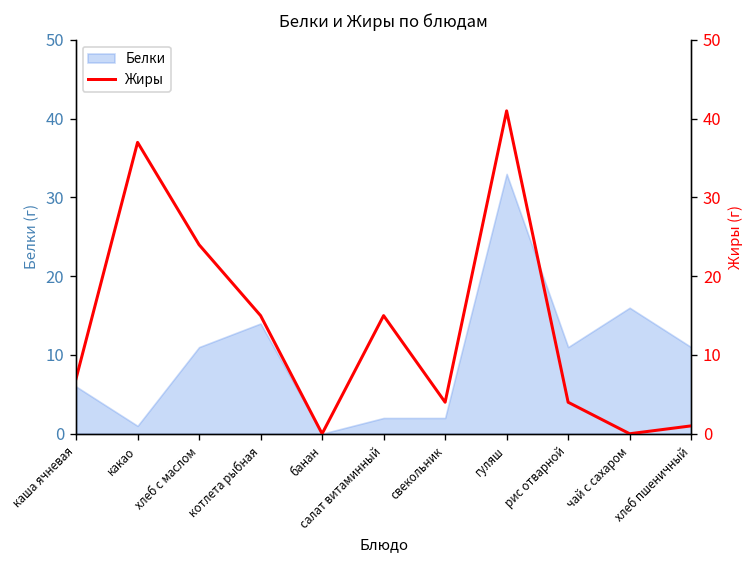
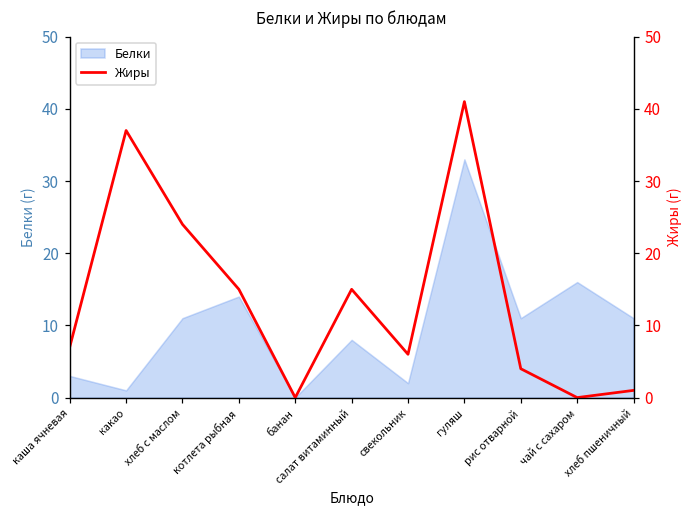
  {
    "Белки": {
-     "каша ячневая": 6,
+     "каша ячневая": 3,
      "какао": 1,
      "хлеб с маслом": 11,
      "котлета рыбная": 14,
      "банан": 0,
-     "салат витаминный": 2,
+     "салат витаминный": 8,
      "свекольник": 2,
      "гуляш": 33,
      "рис отварной": 11,
      "чай с сахаром": 16,
      "хлеб пшеничный": 11
    },
    "Жиры": {
      "каша ячневая": 7,
      "какао": 37,
      "хлеб с маслом": 24,
      "котлета рыбная": 15,
      "банан": 0,
      "салат витаминный": 15,
-     "свекольник": 4,
+     "свекольник": 6,
      "гуляш": 41,
      "рис отварной": 4,
      "чай с сахаром": 0,
      "хлеб пшеничный": 1
    }
  }
